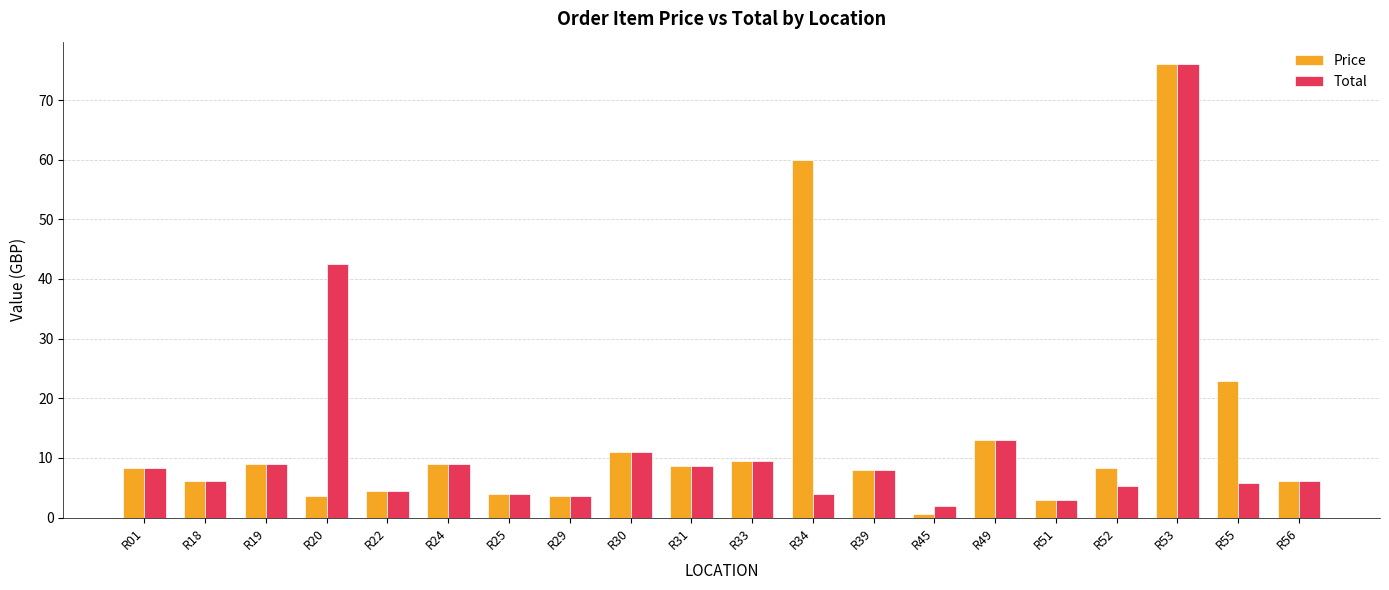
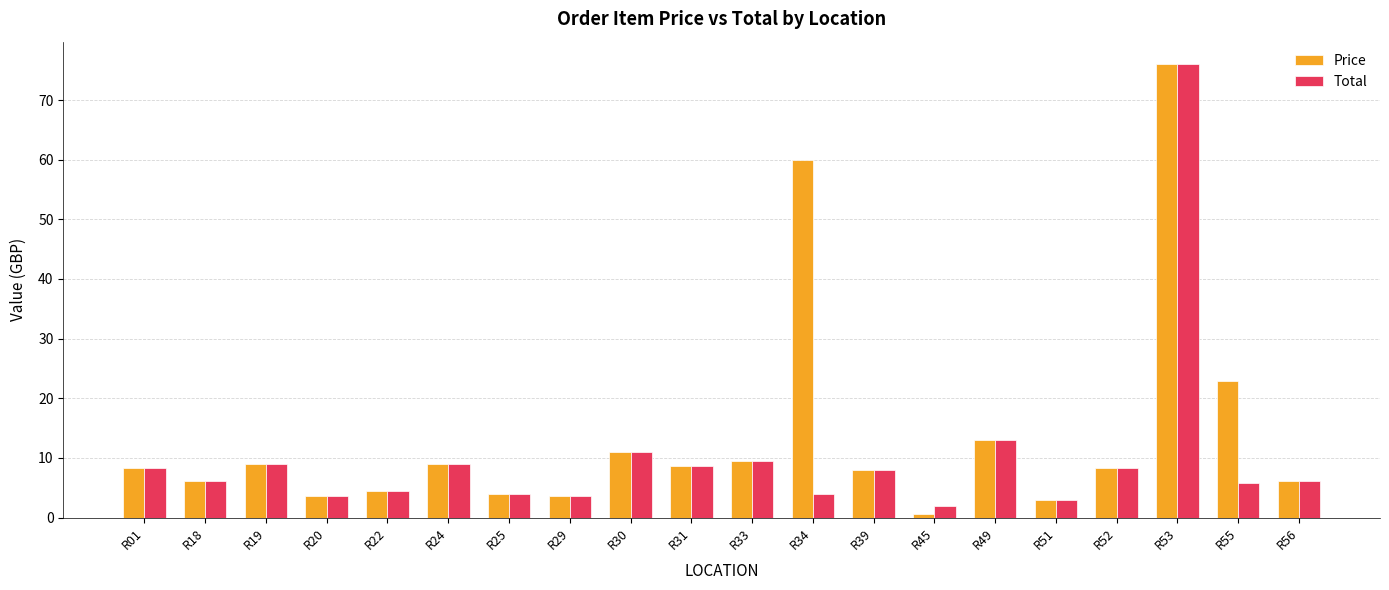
  {
    "Price": {
      "R01": 8,
      "R18": 6,
      "R19": 9,
      "R20": 4,
      "R22": 4,
      "R24": 9,
      "R25": 4,
      "R29": 4,
      "R30": 11,
      "R31": 9,
      "R33": 9,
      "R34": 60,
      "R39": 8,
      "R45": 1,
      "R49": 13,
      "R51": 3,
      "R52": 8,
      "R53": 76,
      "R55": 23,
      "R56": 6
    },
    "Total": {
      "R01": 8,
      "R18": 6,
      "R19": 9,
-     "R20": 43,
+     "R20": 4,
      "R22": 4,
      "R24": 9,
      "R25": 4,
      "R29": 4,
      "R30": 11,
      "R31": 9,
      "R33": 9,
      "R34": 4,
      "R39": 8,
      "R45": 2,
      "R49": 13,
      "R51": 3,
-     "R52": 5,
+     "R52": 8,
      "R53": 76,
      "R55": 6,
      "R56": 6
    }
  }
